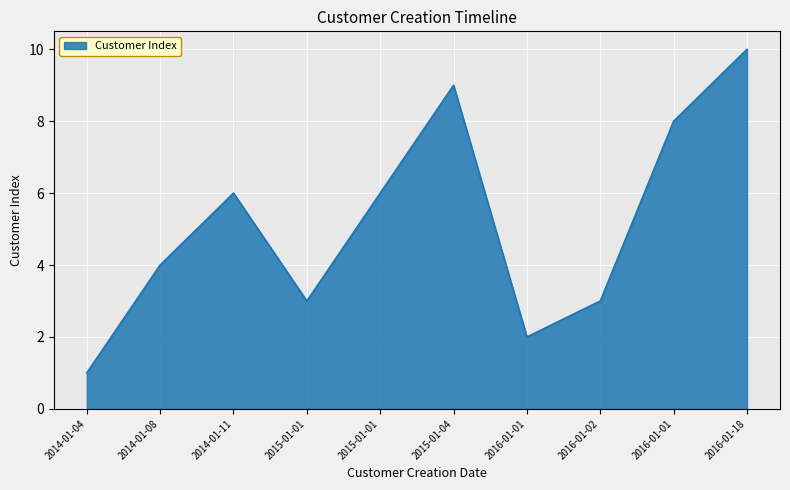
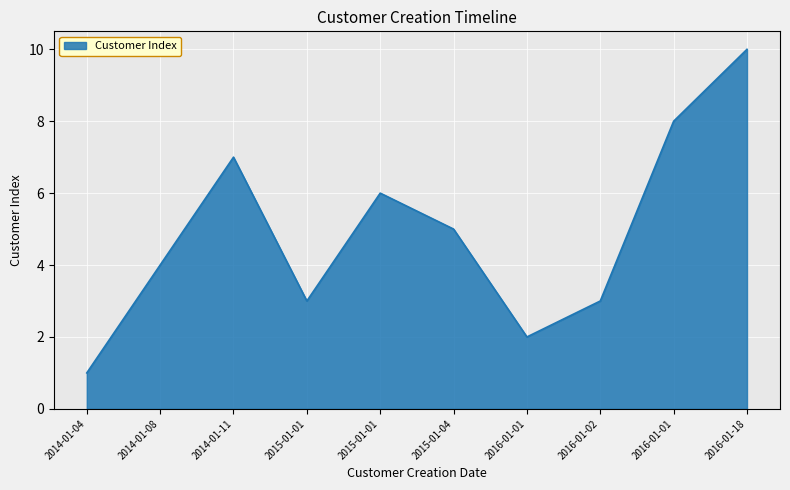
  {
    "2014-01-04": 1,
    "2014-01-08": 4,
-   "2014-01-11": 6,
-   "2015-01-04": 9,
+   "2014-01-11": 7,
+   "2015-01-04": 5,
    "2016-01-02": 3,
    "2016-01-18": 10
  }
